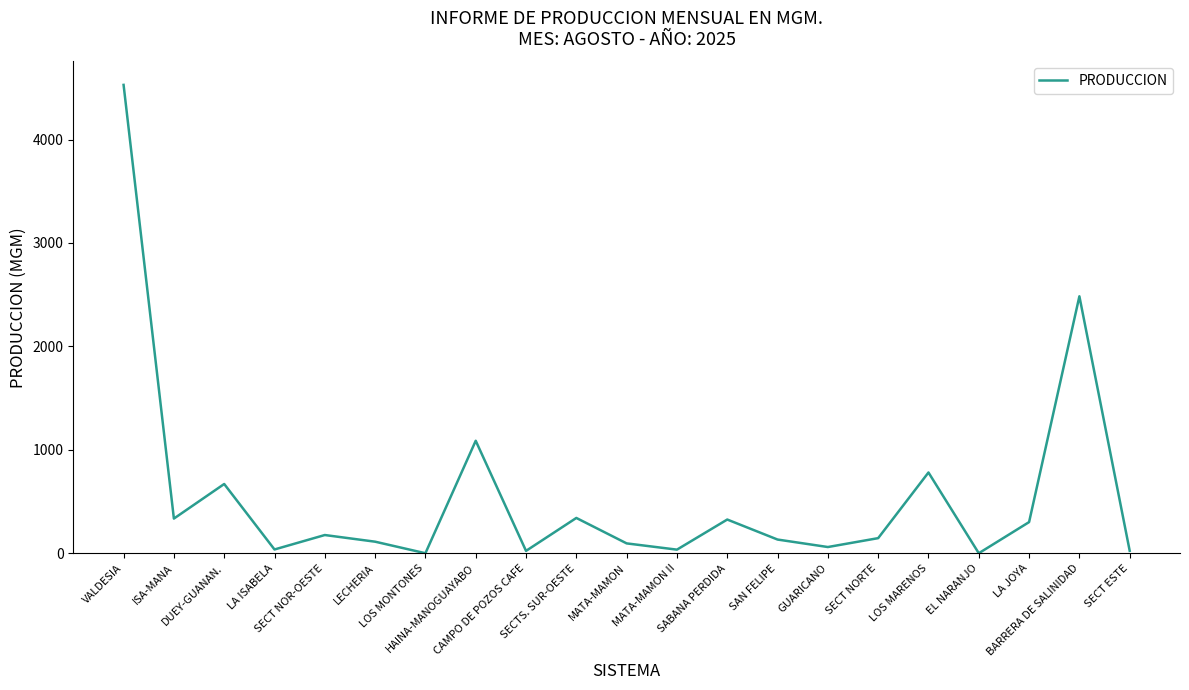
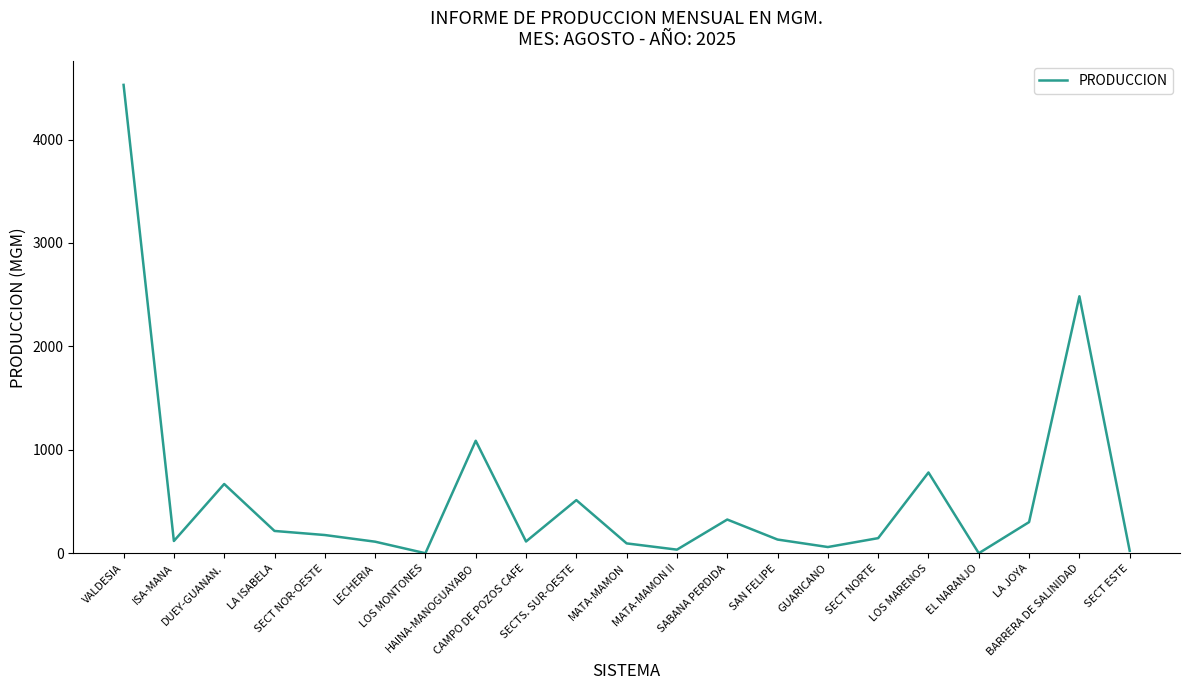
  {
    "VALDESIA": 4530,
-   "ISA-MANA": 330,
+   "ISA-MANA": 120,
    "DUEY-GUANAN.": 670,
-   "LA ISABELA": 40,
+   "LA ISABELA": 220,
    "SECT NOR-OESTE": 180,
    "LECHERIA": 110,
    "LOS MONTONES": 0,
    "HAINA-MANOGUAYABO": 1090,
-   "CAMPO DE POZOS CAFE": 20,
-   "SECTS. SUR-OESTE": 340,
+   "CAMPO DE POZOS CAFE": 110,
+   "SECTS. SUR-OESTE": 510,
    "MATA-MAMON": 100,
    "MATA-MAMON II": 30,
    "SABANA PERDIDA": 330,
    "SAN FELIPE": 130,
    "GUARICANO": 60,
    "SECT NORTE": 150,
    "LOS MARENOS": 780,
    "EL NARANJO": 0,
    "LA JOYA": 300,
    "BARRERA DE SALINIDAD": 2480,
    "SECT ESTE": 20
  }
